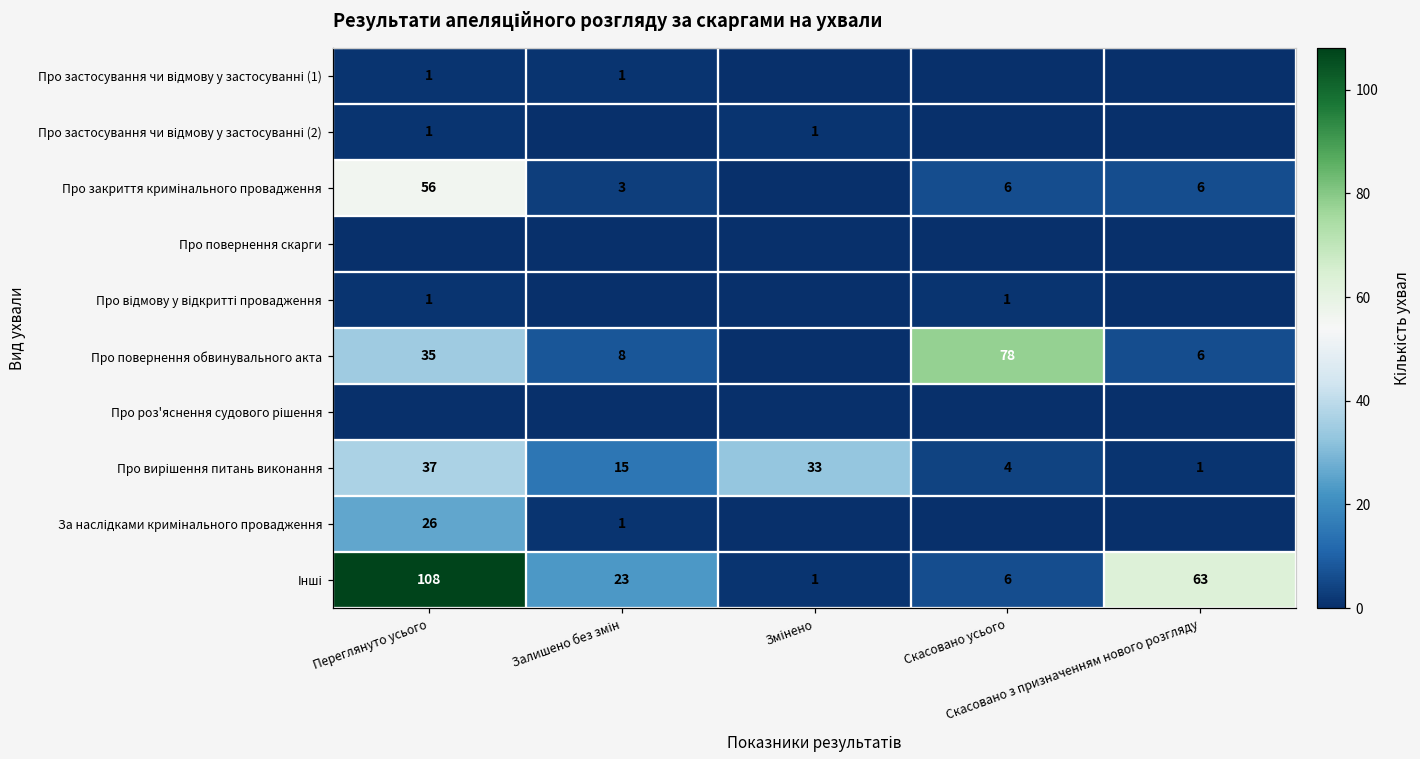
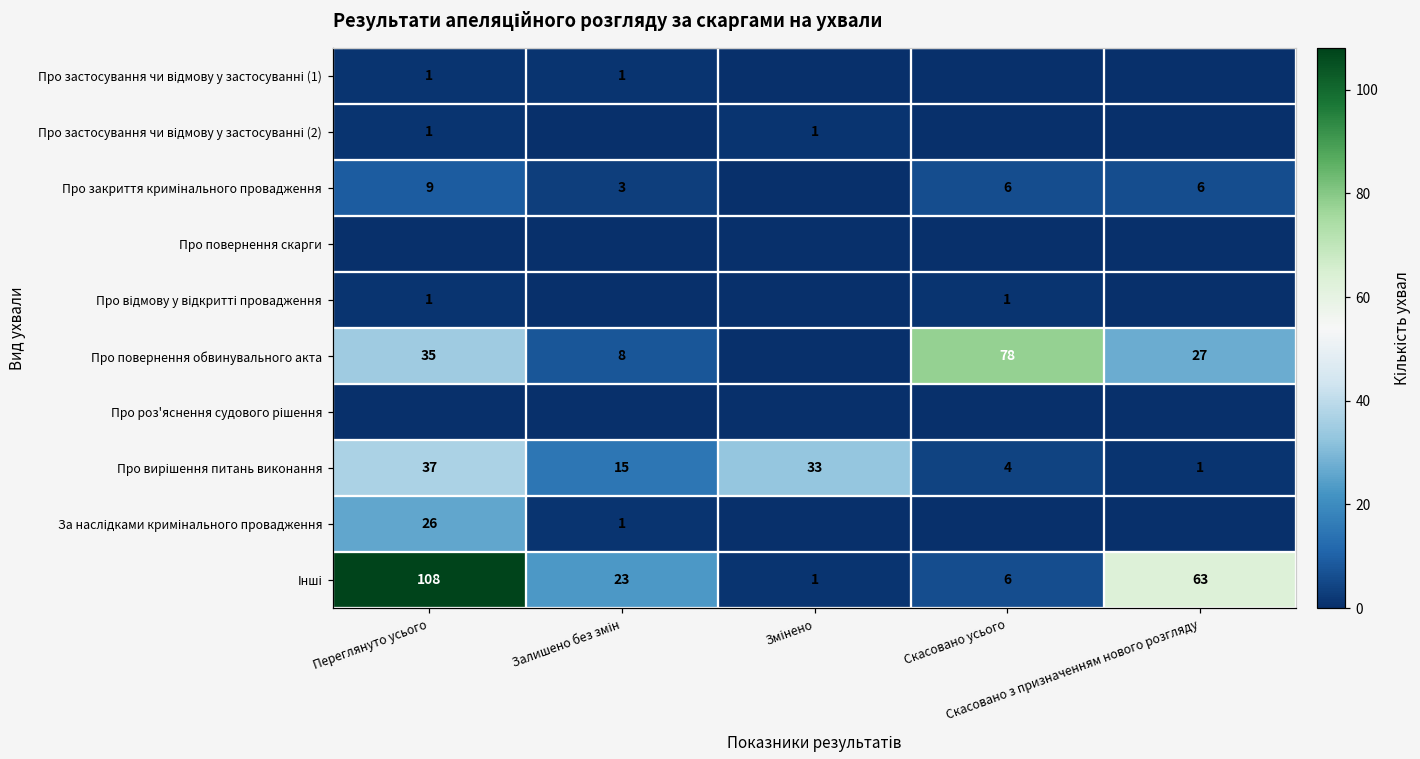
  {
    "Про застосування чи відмову у застосуванні (1)": {
      "Переглянуто усього": 1,
      "Залишено без змін": 1
    },
    "Про застосування чи відмову у застосуванні (2)": {
      "Переглянуто усього": 1,
      "Змінено": 1
    },
    "Про закриття кримінального провадження": {
-     "Переглянуто усього": 56,
+     "Переглянуто усього": 9,
      "Залишено без змін": 3,
      "Скасовано усього": 6,
      "Скасовано з призначенням нового розгляду": 6
    },
    "Про відмову у відкритті провадження": {
      "Переглянуто усього": 1,
      "Скасовано усього": 1
    },
    "Про повернення обвинувального акта": {
      "Переглянуто усього": 35,
      "Залишено без змін": 8,
      "Скасовано усього": 78,
-     "Скасовано з призначенням нового розгляду": 6
+     "Скасовано з призначенням нового розгляду": 27
    },
    "Про вирішення питань виконання": {
      "Переглянуто усього": 37,
      "Залишено без змін": 15,
      "Змінено": 33,
      "Скасовано усього": 4,
      "Скасовано з призначенням нового розгляду": 1
    },
    "За наслідками кримінального провадження": {
      "Переглянуто усього": 26,
      "Залишено без змін": 1
    },
    "Інші": {
      "Переглянуто усього": 108,
      "Залишено без змін": 23,
      "Змінено": 1,
      "Скасовано усього": 6,
      "Скасовано з призначенням нового розгляду": 63
    }
  }
